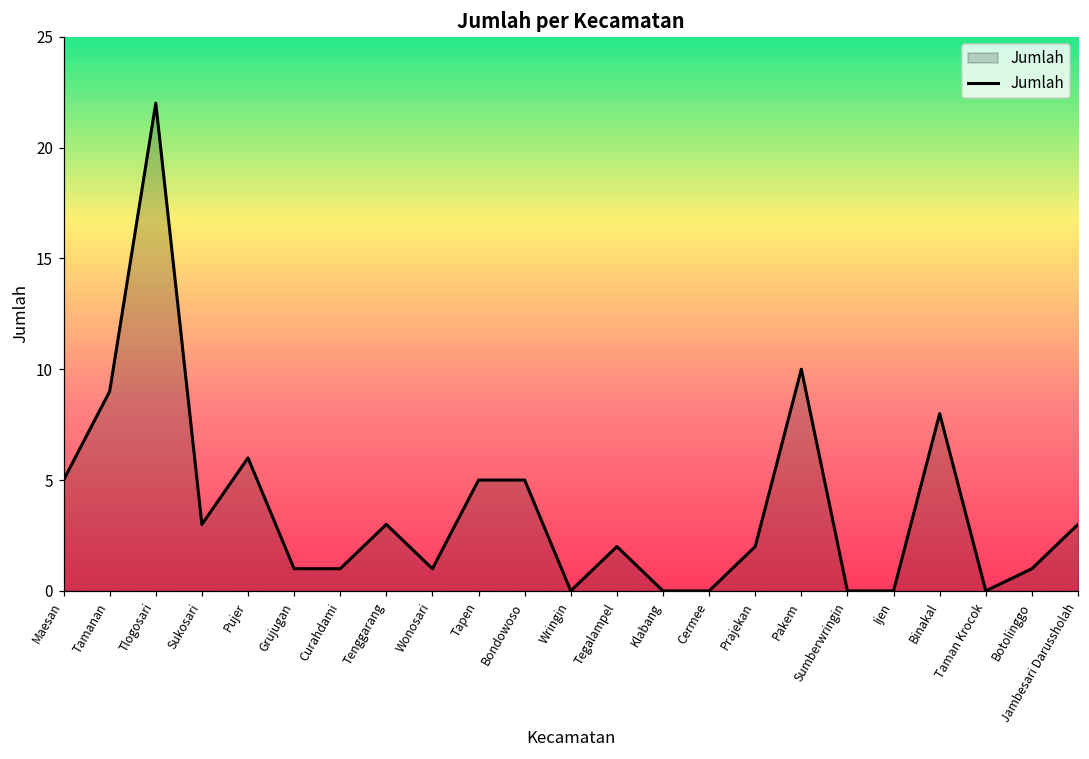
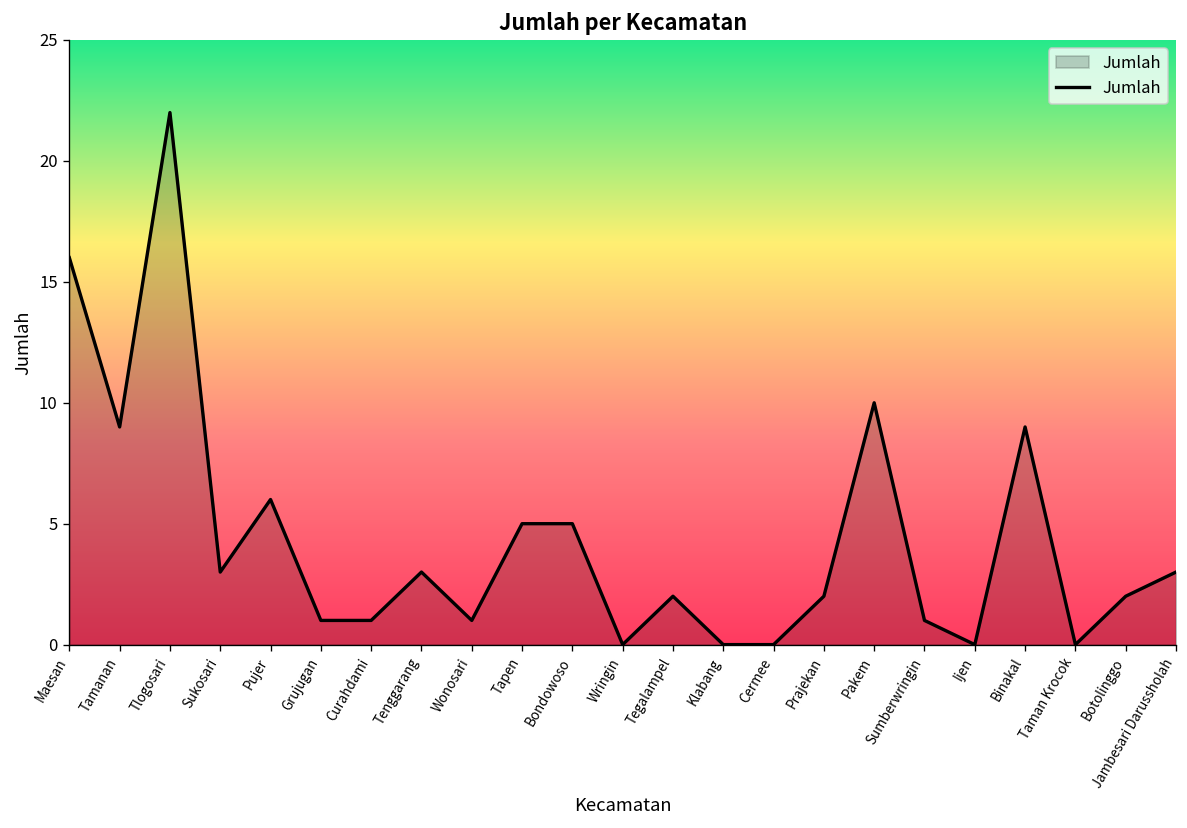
  {
-   "Maesan": 5,
+   "Maesan": 16,
    "Tamanan": 9,
    "Tlogosari": 22,
    "Sukosari": 3,
    "Pujer": 6,
    "Grujugan": 1,
    "Curahdami": 1,
    "Tenggarang": 3,
    "Wonosari": 1,
    "Tapen": 5,
    "Bondowoso": 5,
    "Wringin": 0,
    "Tegalampel": 2,
    "Klabang": 0,
    "Cermee": 0,
    "Prajekan": 2,
    "Pakem": 10,
-   "Sumberwringin": 0,
+   "Sumberwringin": 1,
    "Ijen": 0,
-   "Binakal": 8,
+   "Binakal": 9,
    "Taman Krocok": 0,
-   "Botolinggo": 1,
+   "Botolinggo": 2,
    "Jambesari Darussholah": 3
  }
